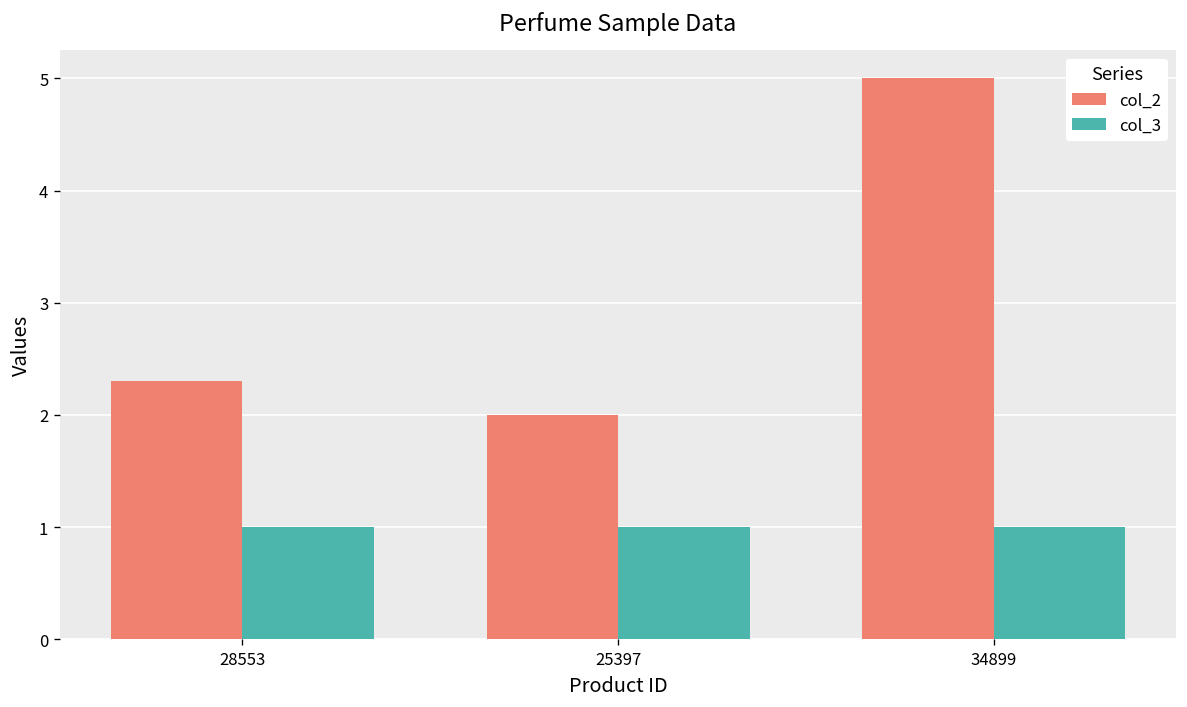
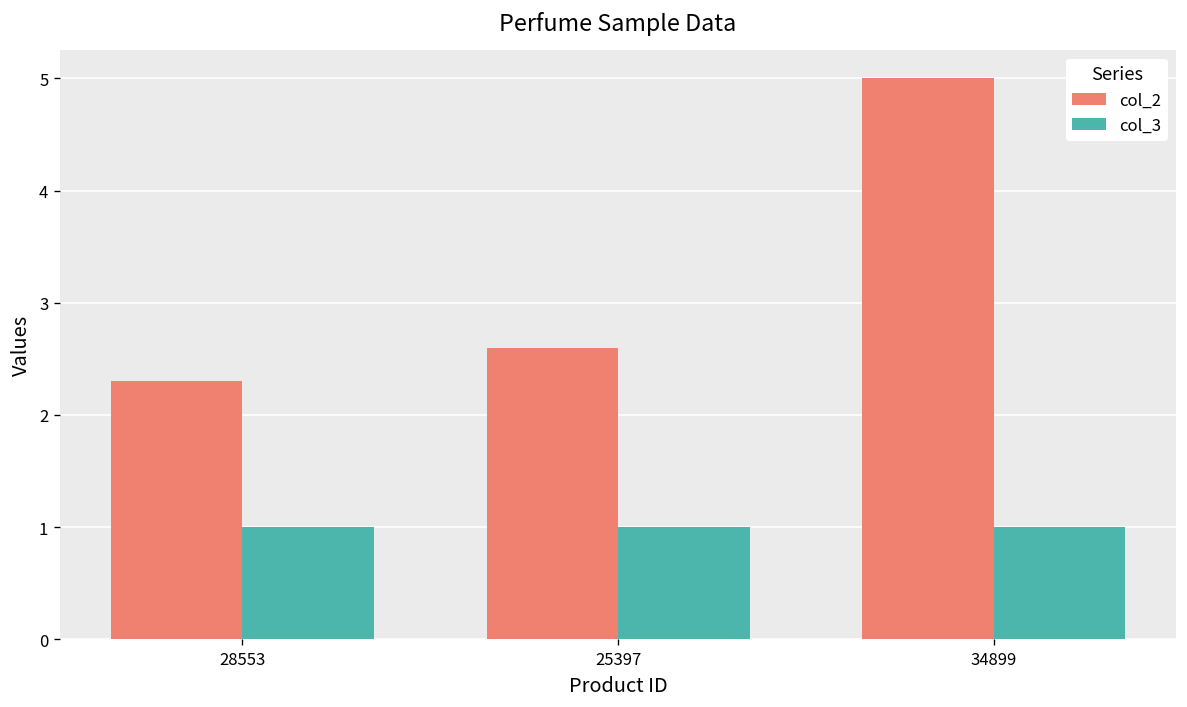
  {
    "col_2": {
      "28553": 2.3,
-     "25397": 2.0,
+     "25397": 2.6,
      "34899": 5.0
    },
    "col_3": {
      "28553": 1.0,
      "25397": 1.0,
      "34899": 1.0
    }
  }
